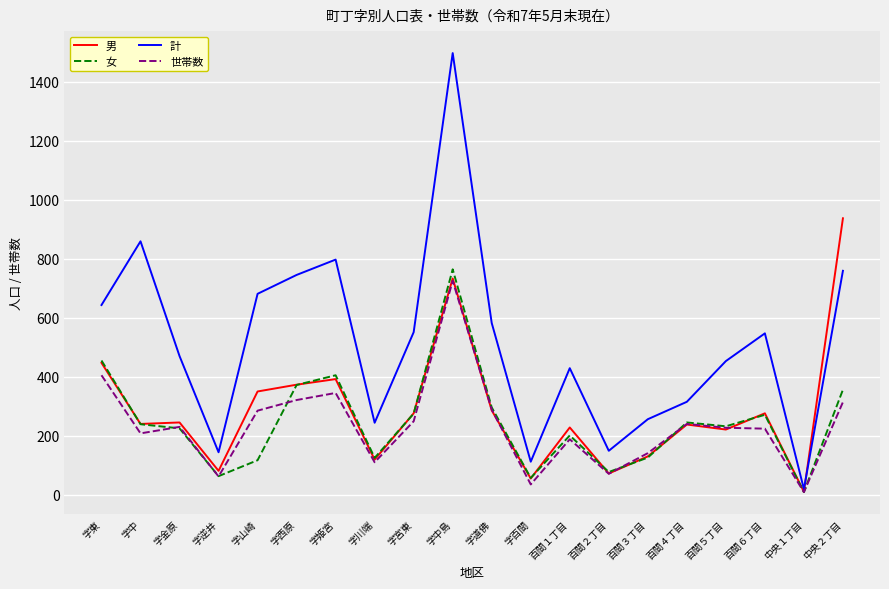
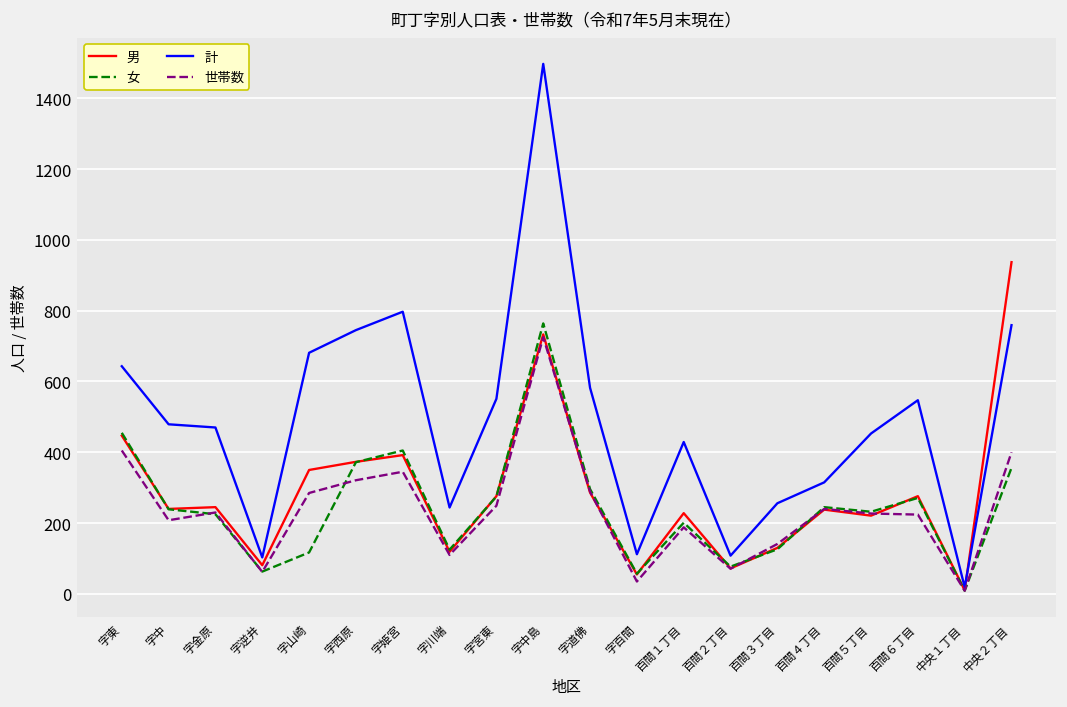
  {
    "男": {
      "字金原": 250,
      "字逆井": 80,
      "字山崎": 350,
      "字姫宮": 390,
      "百間１丁目": 230,
      "中央２丁目": 940
    },
    "女": {
      "字山崎": 120,
      "字姫宮": 410,
      "字中島": 760,
      "百間１丁目": 200,
      "中央２丁目": 360
    },
    "計": {
      "字東": 640,
-     "字中": 860,
+     "字中": 480,
      "字金原": 470,
-     "字逆井": 140,
+     "字逆井": 100,
      "字山崎": 680,
      "字西原": 750,
      "字姫宮": 800,
      "字川端": 240,
      "字宮東": 550,
      "字中島": 1500,
      "字道佛": 580,
      "字百間": 110,
      "百間１丁目": 430,
-     "百間２丁目": 150,
+     "百間２丁目": 110,
      "百間３丁目": 260,
      "百間４丁目": 320,
      "百間５丁目": 450,
      "百間６丁目": 550,
      "中央１丁目": 20,
      "中央２丁目": 760
    },
    "世帯数": {
      "字東": 410,
      "字中": 210,
      "字山崎": 290,
      "字西原": 320,
      "字姫宮": 350,
      "字川端": 110,
      "字宮東": 250,
      "字百間": 40,
      "百間１丁目": 190,
      "百間３丁目": 140,
      "百間６丁目": 220,
-     "中央２丁目": 310
+     "中央２丁目": 400
    }
  }
